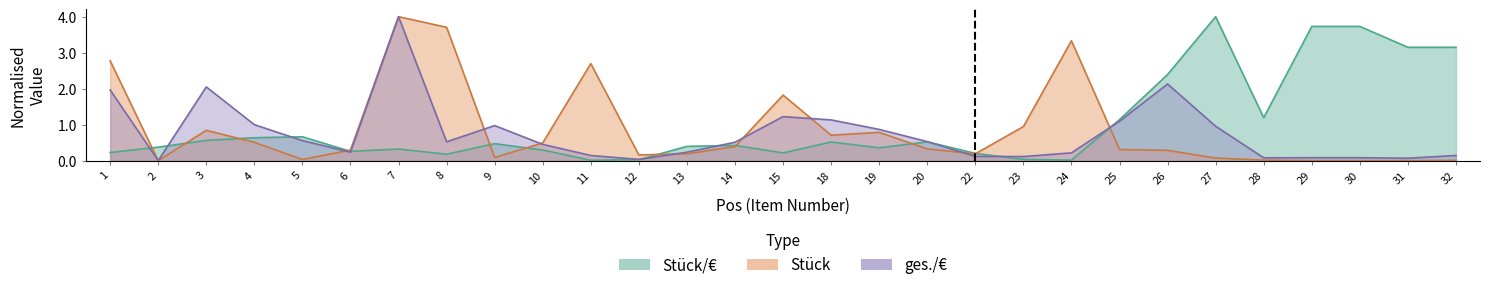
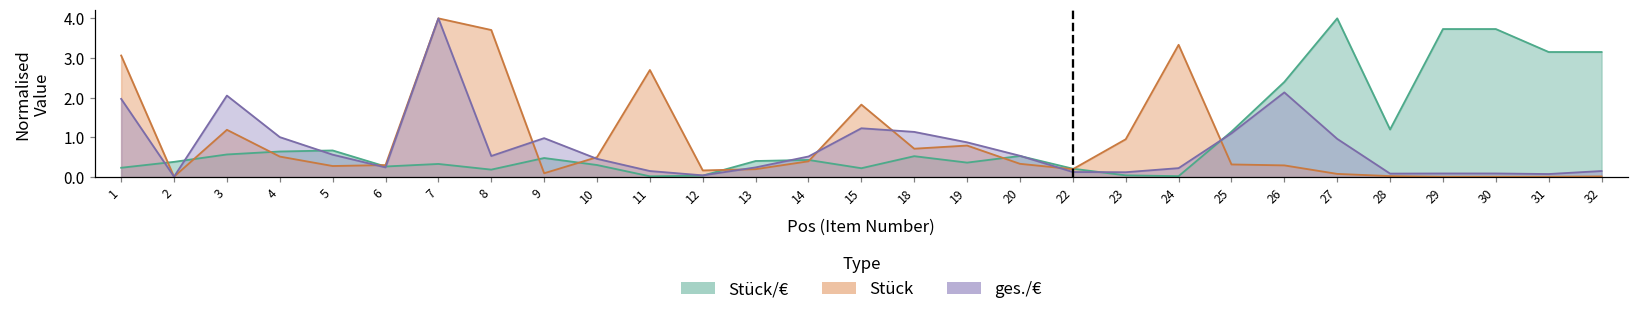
  {
    "Stück": {
-     "1": 2.8,
-     "3": 0.8,
+     "1": 3.1,
+     "3": 1.2,
      "4": 0.5,
-     "5": 0.0,
+     "5": 0.3,
      "8": 3.7,
      "9": 0.1,
      "11": 2.7,
      "12": 0.2,
      "15": 1.8,
      "18": 0.7,
      "19": 0.8,
      "20": 0.3,
      "23": 1.0,
      "24": 3.3,
      "25": 0.3,
      "26": 0.3,
      "27": 0.1,
      "29": 0.0,
      "30": 0.0,
      "32": 0.0
    }
  }
